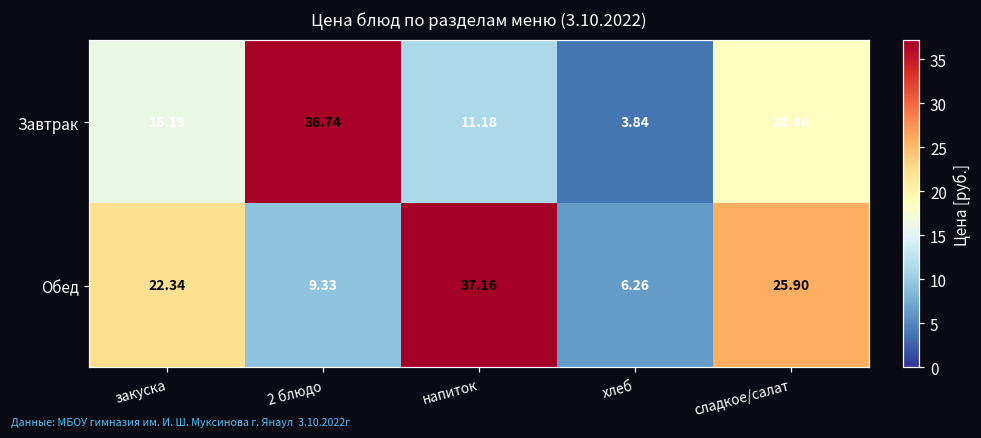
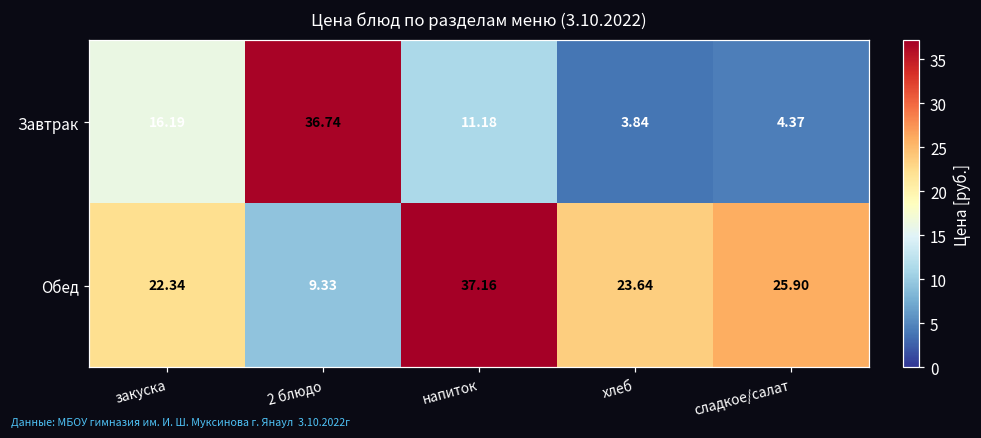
  {
    "Завтрак": {
      "2 блюдо": 36.74,
      "напиток": 11.18,
      "хлеб": 3.84,
-     "сладкое/салат": 18.46
+     "сладкое/салат": 4.37
    },
    "Обед": {
      "закуска": 22.34,
      "2 блюдо": 9.33,
      "напиток": 37.16,
-     "хлеб": 6.26,
+     "хлеб": 23.64,
      "сладкое/салат": 25.90
    }
  }
